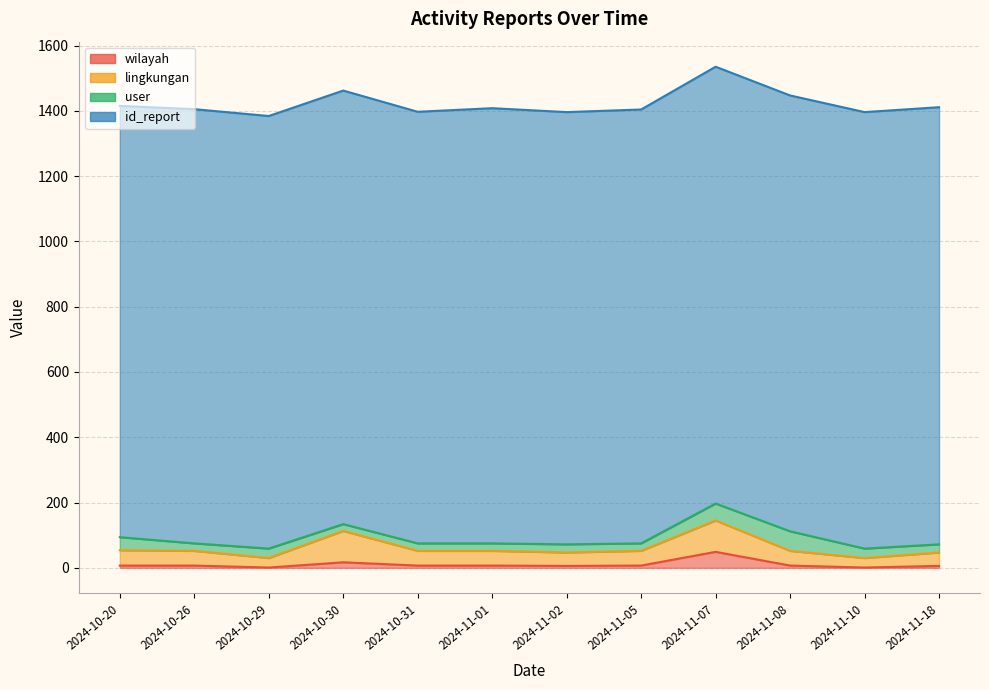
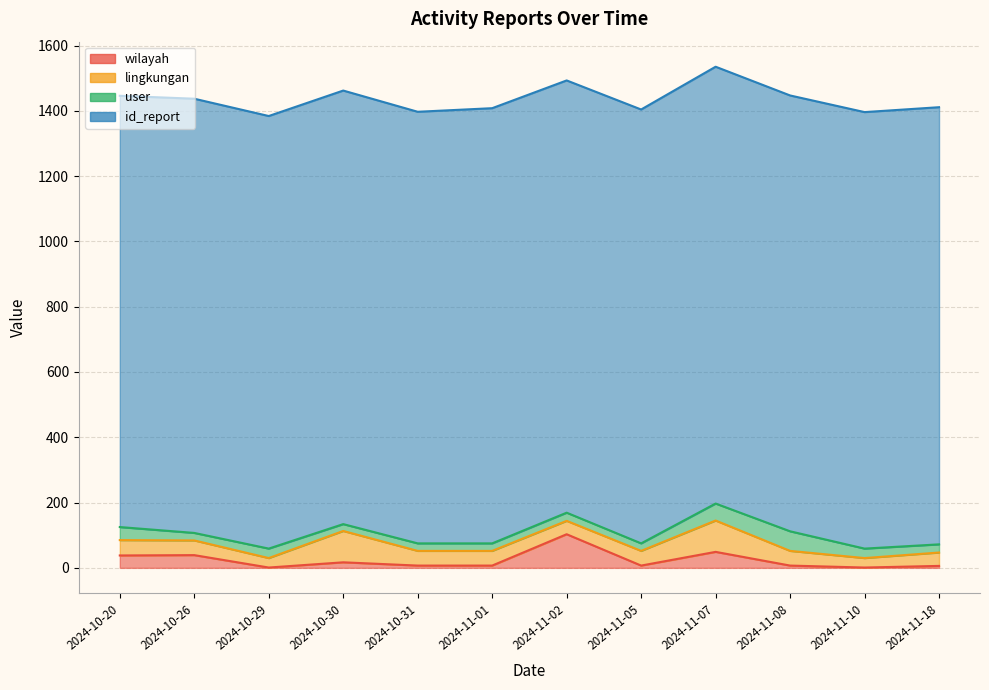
  {
    "wilayah": {
-     "2024-10-20": 10,
-     "2024-10-26": 10,
+     "2024-10-20": 40,
+     "2024-10-26": 40,
      "2024-10-29": 0,
      "2024-10-30": 20,
      "2024-10-31": 10,
      "2024-11-01": 10,
-     "2024-11-02": 10,
+     "2024-11-02": 100,
      "2024-11-05": 10,
      "2024-11-07": 50,
      "2024-11-08": 10,
      "2024-11-10": 0,
      "2024-11-18": 10
    },
    "lingkungan": {
      "2024-10-20": 50,
      "2024-10-26": 50,
      "2024-10-29": 30,
      "2024-10-30": 100,
      "2024-10-31": 50,
      "2024-11-01": 50,
      "2024-11-02": 40,
      "2024-11-05": 50,
      "2024-11-07": 100,
      "2024-11-08": 50,
      "2024-11-10": 30,
      "2024-11-18": 40
    },
    "user": {
      "2024-10-20": 40,
      "2024-10-26": 20,
      "2024-10-29": 30,
      "2024-10-30": 20,
      "2024-10-31": 20,
      "2024-11-01": 20,
      "2024-11-02": 30,
      "2024-11-05": 20,
      "2024-11-07": 50,
      "2024-11-08": 60,
      "2024-11-10": 30,
      "2024-11-18": 30
    },
    "id_report": {
      "2024-10-29": 1330,
      "2024-10-30": 1330,
      "2024-10-31": 1320,
      "2024-11-01": 1330,
      "2024-11-02": 1320,
      "2024-11-05": 1330,
      "2024-11-07": 1340,
      "2024-11-08": 1340,
      "2024-11-10": 1340,
      "2024-11-18": 1340
    }
  }
